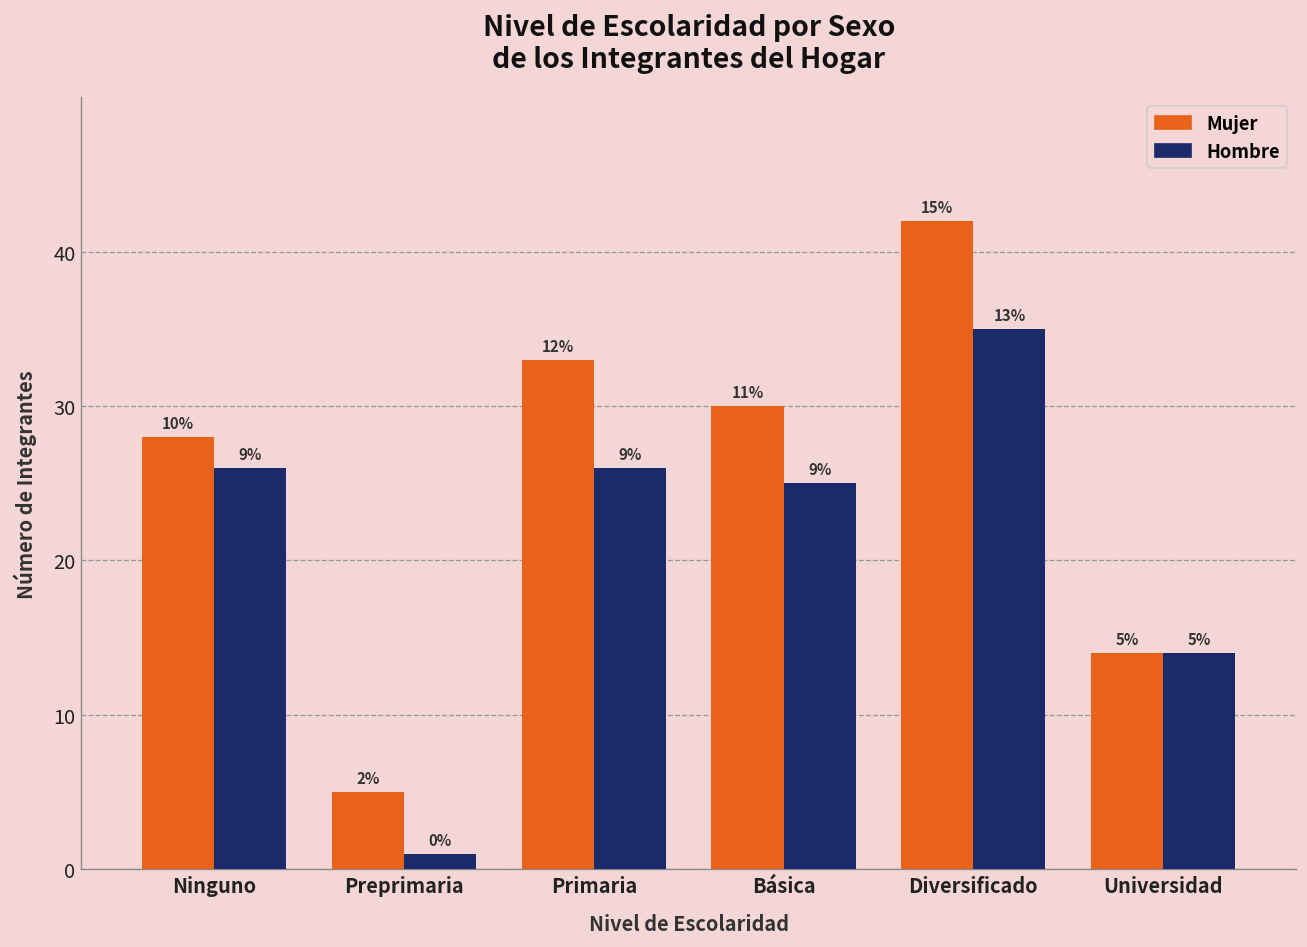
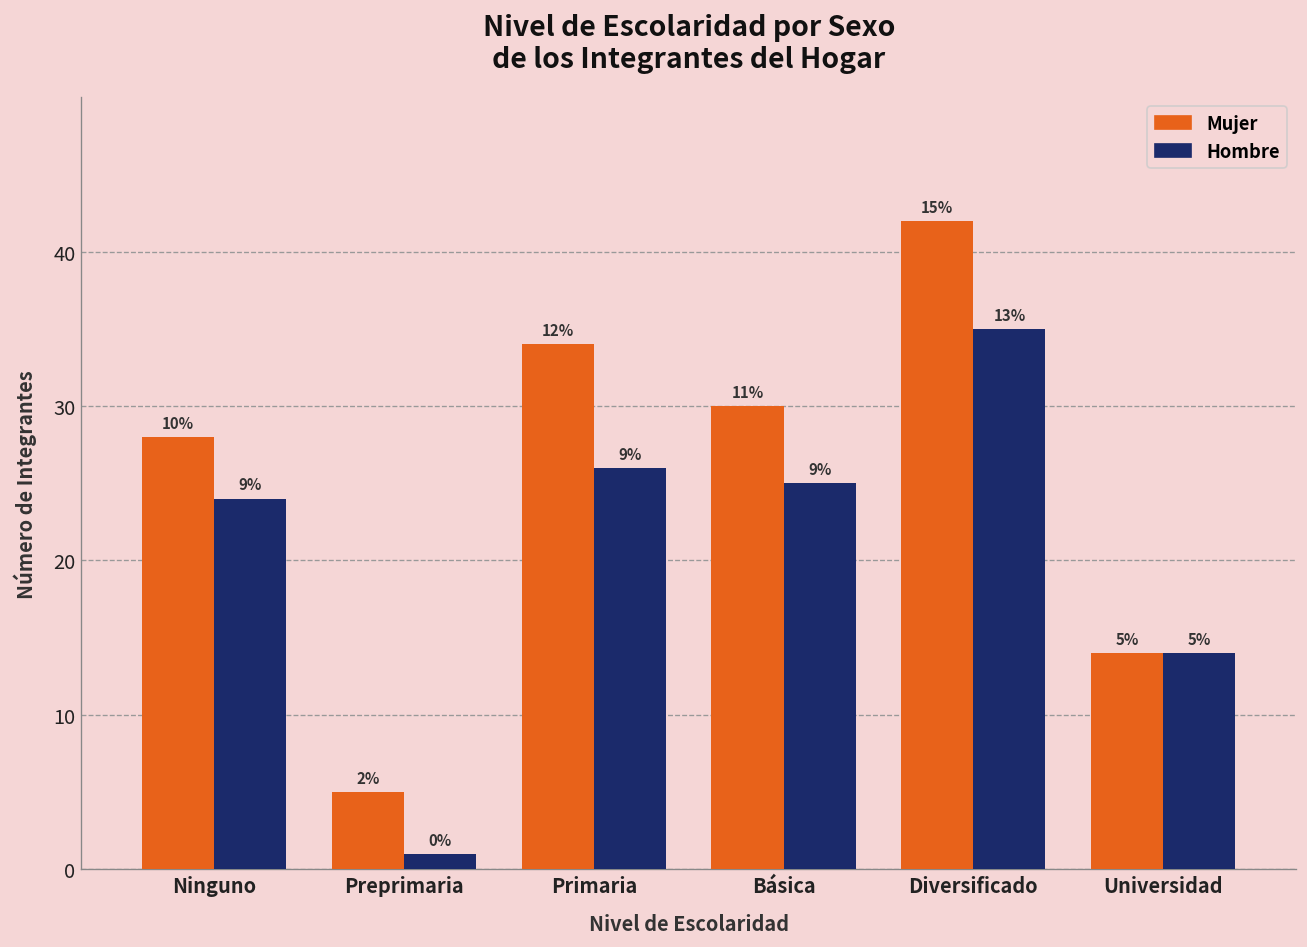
  {
    "Mujer": {
-     "Primaria": 33
+     "Primaria": 34
    },
    "Hombre": {
-     "Ninguno": 26
+     "Ninguno": 24
    }
  }
